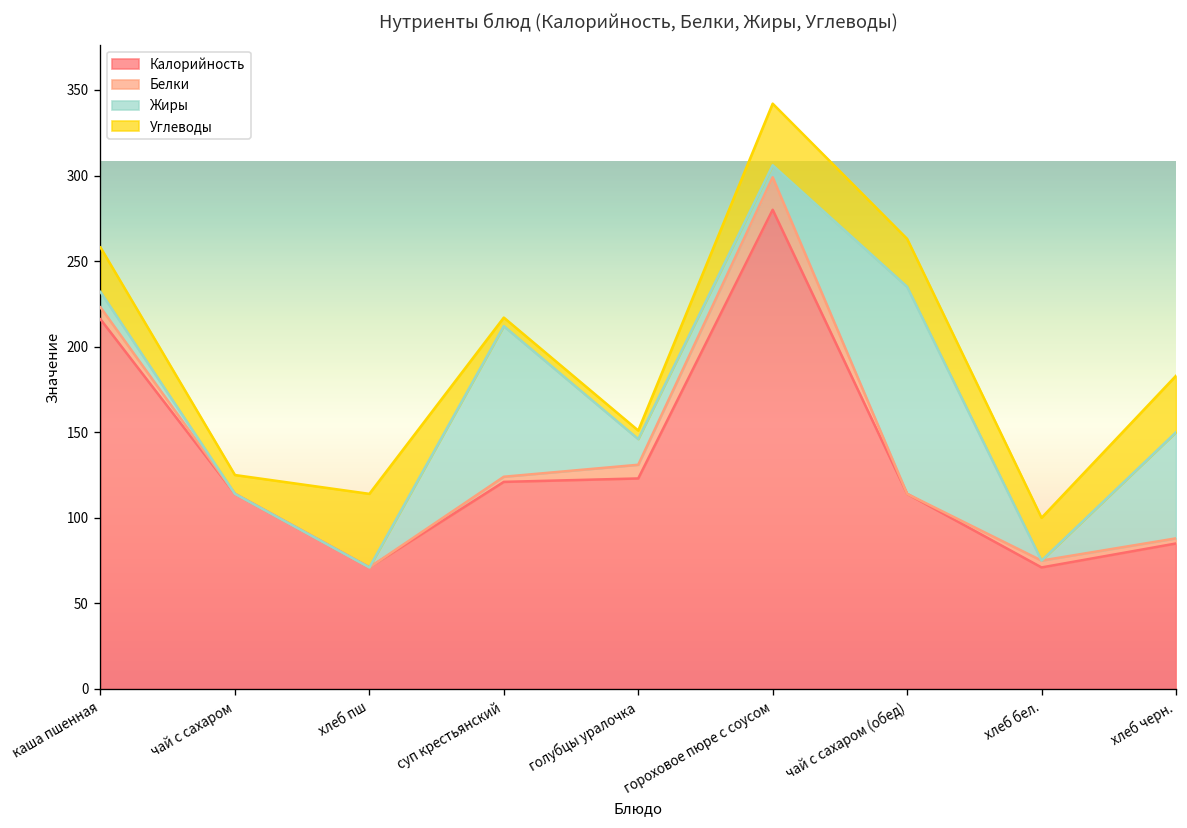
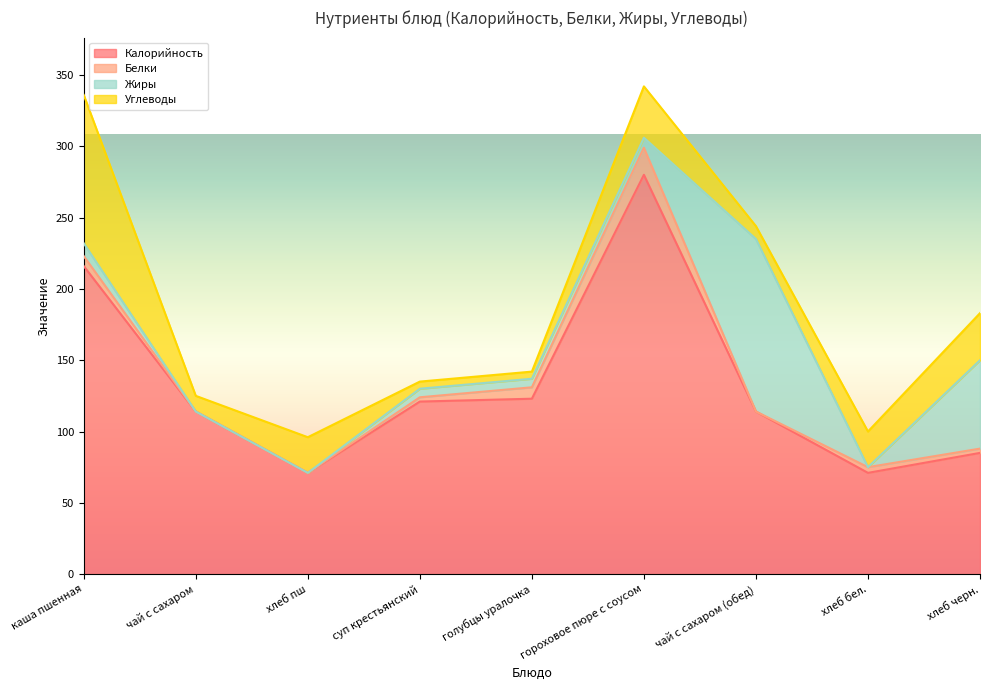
  {
    "Жиры": {
      "каша пшенная": 9,
-     "суп крестьянский": 88,
-     "голубцы уралочка": 15,
+     "суп крестьянский": 6,
+     "голубцы уралочка": 6,
      "гороховое пюре с соусом": 7,
      "чай с сахаром (обед)": 121,
      "хлеб черн.": 62
    },
    "Углеводы": {
-     "каша пшенная": 26,
+     "каша пшенная": 104,
      "чай с сахаром": 11,
-     "хлеб пш": 43,
+     "хлеб пш": 25,
      "суп крестьянский": 5,
      "голубцы уралочка": 5,
      "гороховое пюре с соусом": 36,
-     "чай с сахаром (обед)": 28,
+     "чай с сахаром (обед)": 9,
      "хлеб бел.": 25,
      "хлеб черн.": 33
    }
  }
